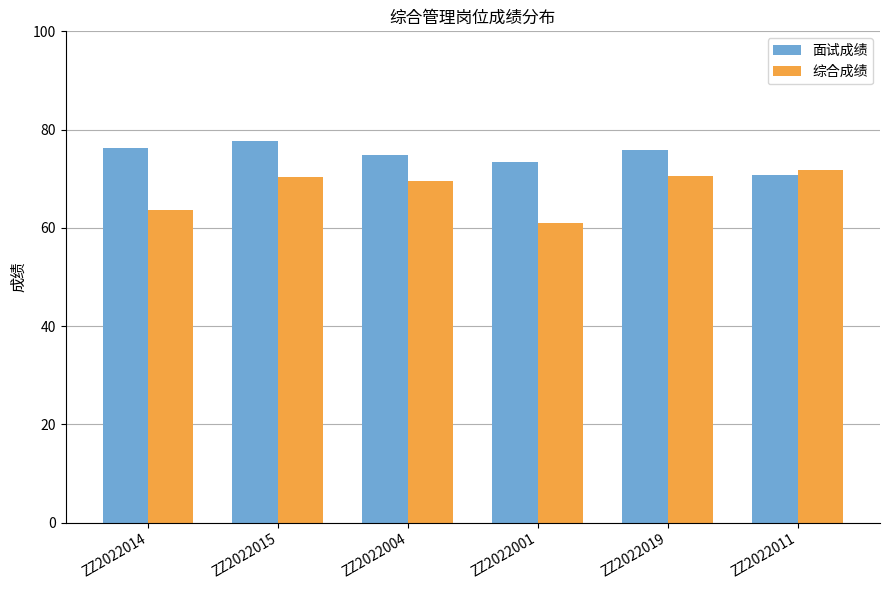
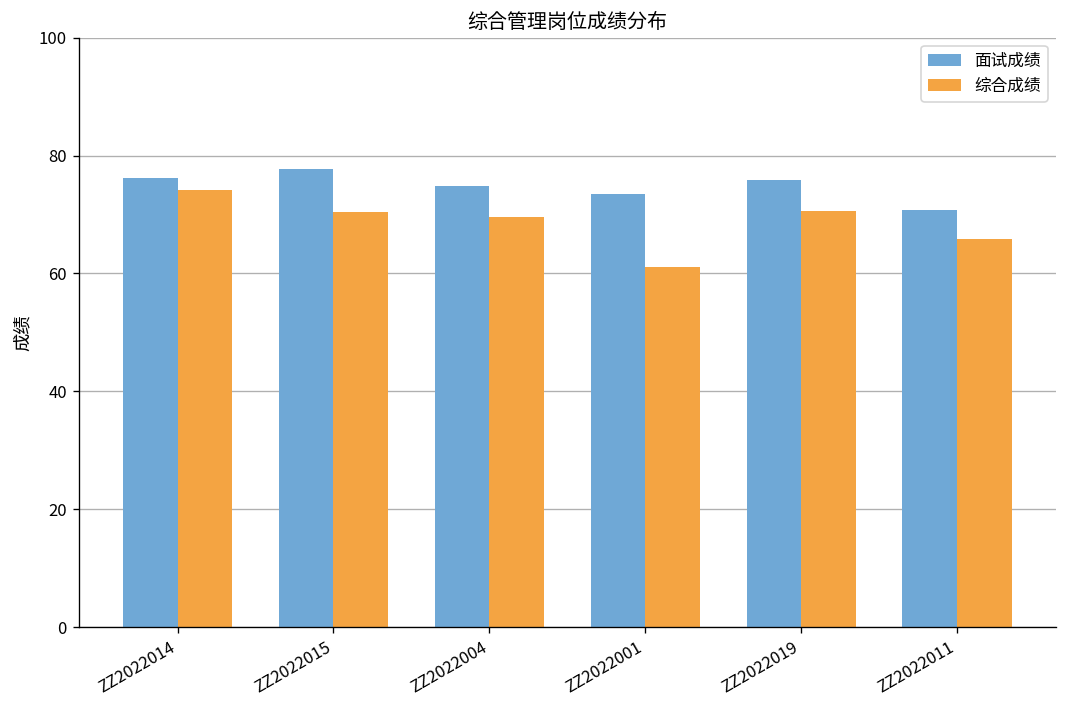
  {
    "面试成绩": {
      "ZZ2022014": 76,
      "ZZ2022015": 78,
      "ZZ2022004": 75,
      "ZZ2022001": 73,
      "ZZ2022019": 76,
      "ZZ2022011": 71
    },
    "综合成绩": {
-     "ZZ2022014": 64,
+     "ZZ2022014": 74,
      "ZZ2022015": 70,
      "ZZ2022004": 70,
      "ZZ2022001": 61,
      "ZZ2022019": 71,
-     "ZZ2022011": 72
+     "ZZ2022011": 66
    }
  }
